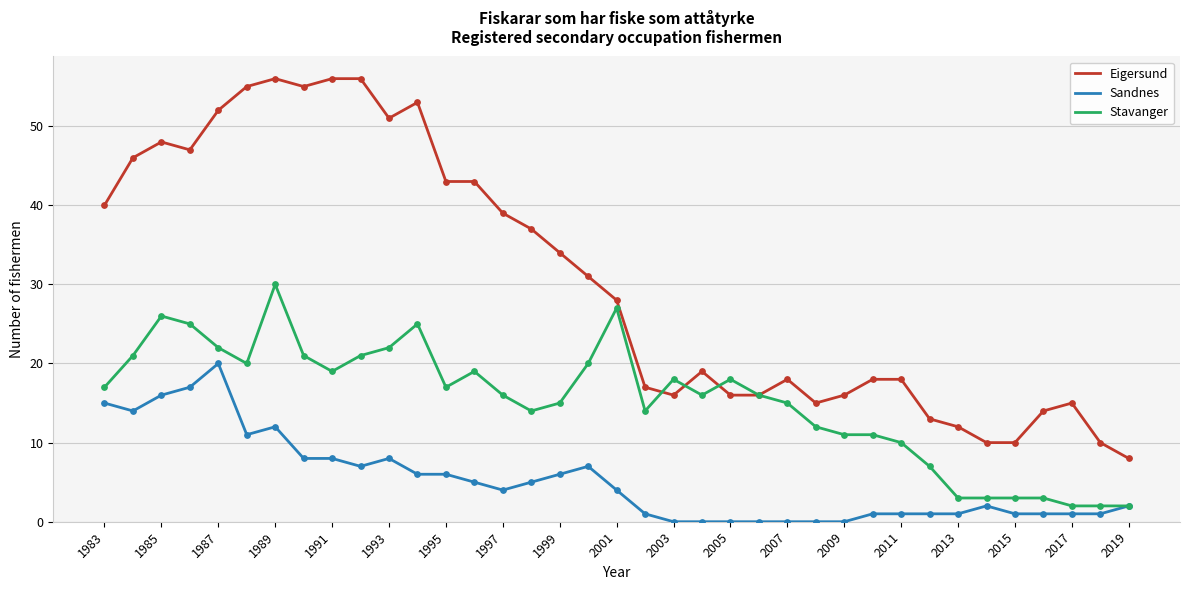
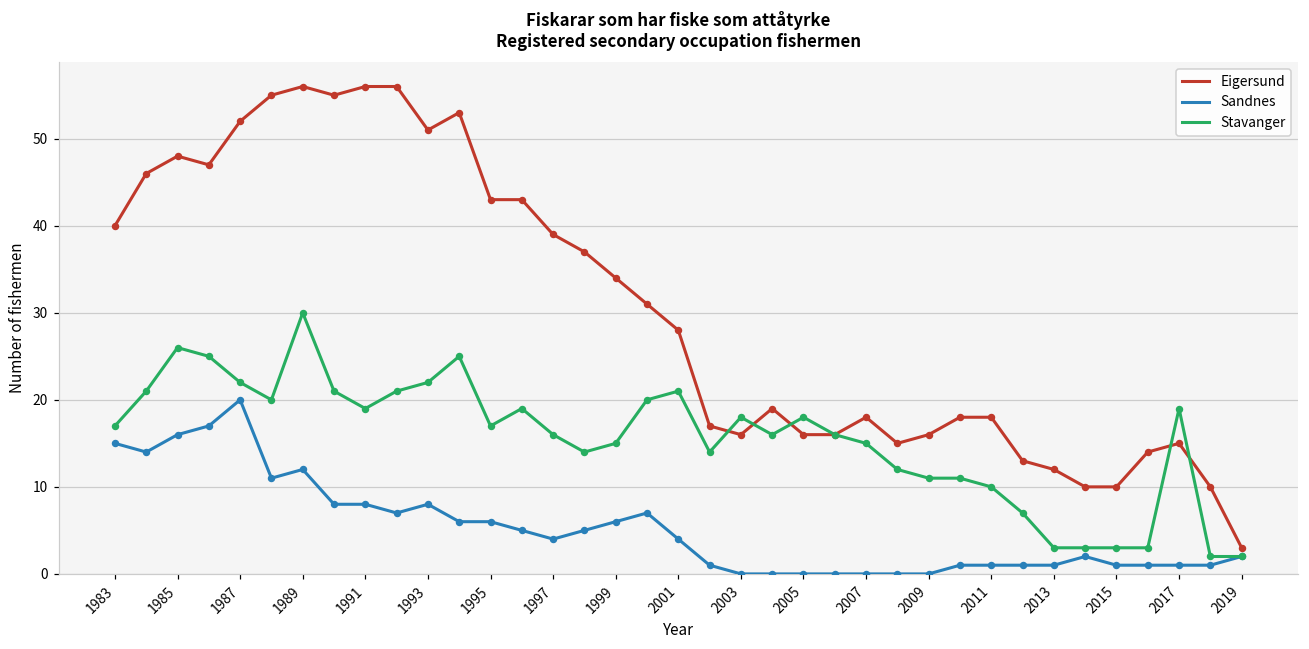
  {
    "Eigersund": {
      "1983": 40,
      "1985": 48,
      "1987": 52,
      "1989": 56,
      "1991": 56,
      "1993": 51,
      "1995": 43,
      "1997": 39,
      "1999": 34,
      "2001": 28,
      "2003": 16,
      "2005": 16,
      "2007": 18,
      "2009": 16,
      "2011": 18,
      "2013": 12,
      "2015": 10,
      "2017": 15,
-     "2019": 8
+     "2019": 3
    },
    "Sandnes": {
      "1983": 15,
      "1985": 16,
      "1987": 20,
      "1989": 12,
      "1991": 8,
      "1993": 8,
      "1995": 6,
      "1997": 4,
      "1999": 6,
      "2001": 4,
      "2003": 0,
      "2005": 0,
      "2007": 0,
      "2009": 0,
      "2011": 1,
      "2013": 1,
      "2015": 1,
      "2017": 1
    },
    "Stavanger": {
      "1983": 17,
      "1985": 26,
      "1987": 22,
      "1989": 30,
      "1991": 19,
      "1993": 22,
      "1995": 17,
      "1997": 16,
      "1999": 15,
-     "2001": 27,
+     "2001": 21,
      "2003": 18,
      "2005": 18,
      "2007": 15,
      "2009": 11,
      "2011": 10,
      "2013": 3,
      "2015": 3,
-     "2017": 2
+     "2017": 19
    }
  }
